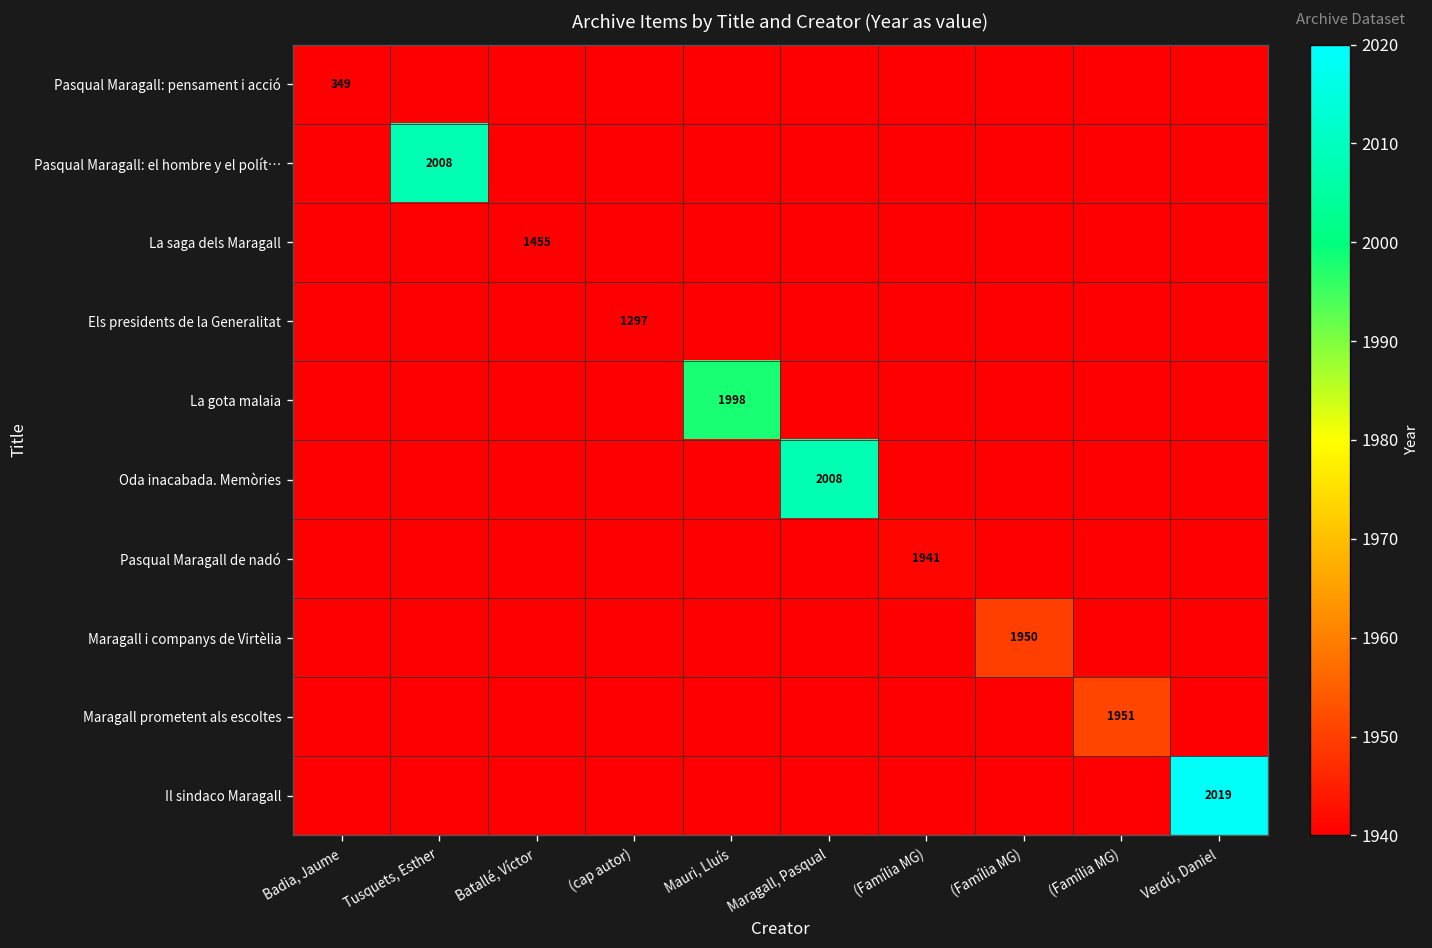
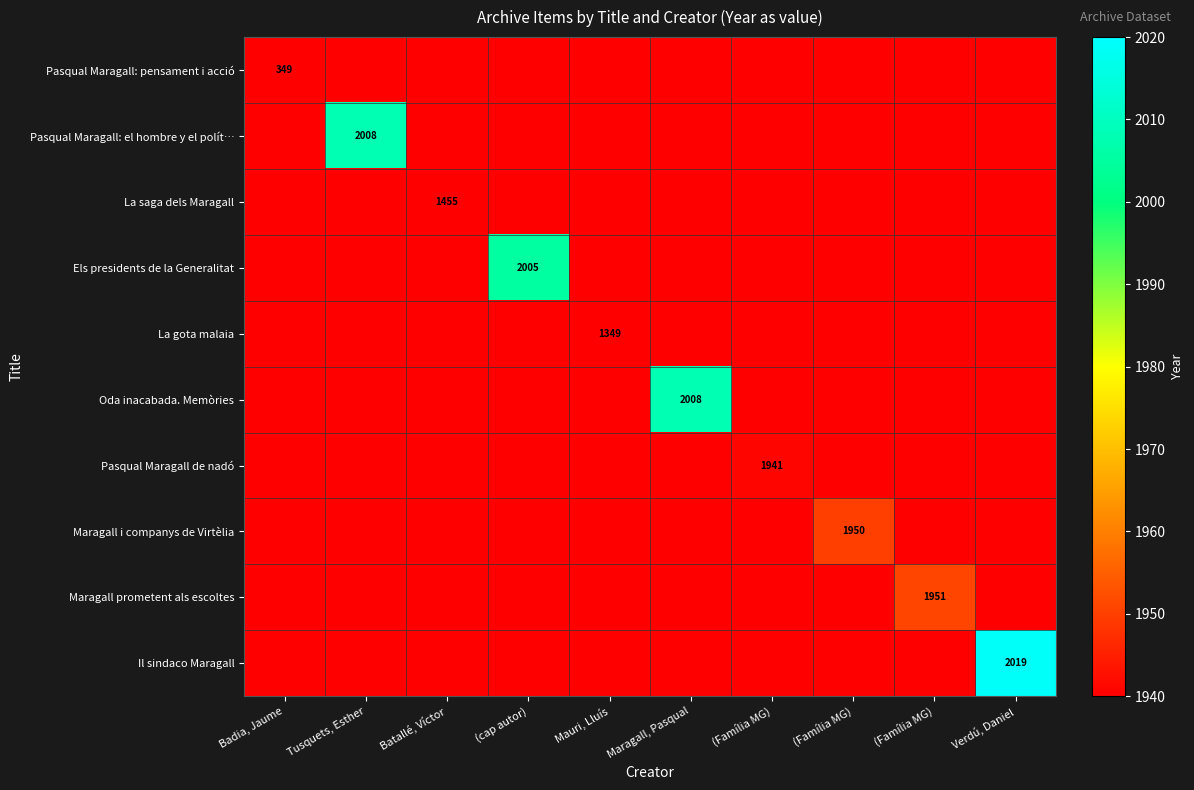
  {
    "Pasqual Maragall: pensament i acció": {
      "Badia, Jaume": 349
    },
    "Pasqual Maragall: el hombre y el polít…": {
      "Tusquets, Esther": 2008
    },
    "La saga dels Maragall": {
      "Batallé, Víctor": 1455
    },
    "Els presidents de la Generalitat": {
-     "(cap autor)": 1297
+     "(cap autor)": 2005
    },
    "La gota malaia": {
-     "Mauri, Lluís": 1998
+     "Mauri, Lluís": 1349
    },
    "Oda inacabada. Memòries": {
      "Maragall, Pasqual": 2008
    },
    "Il sindaco Maragall": {
      "Verdú, Daniel": 2019
    }
  }
